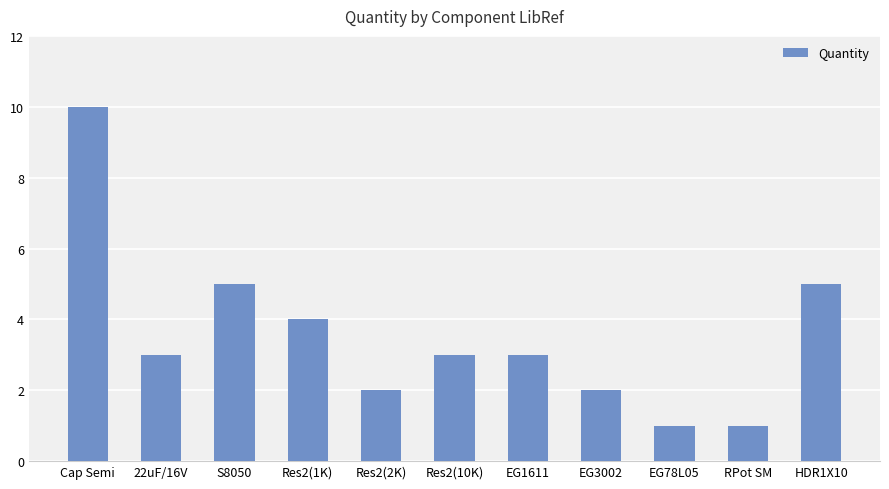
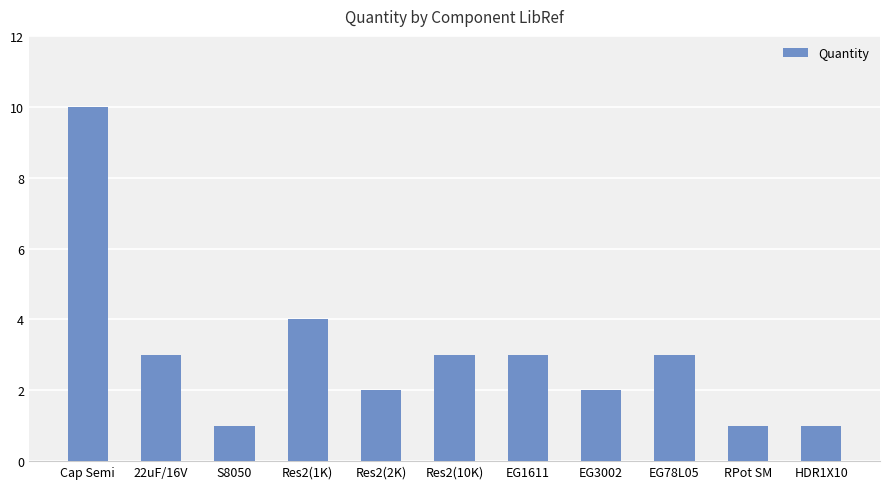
  {
    "Cap Semi": 10,
    "22uF/16V": 3,
-   "S8050": 5,
+   "S8050": 1,
    "Res2(1K)": 4,
    "Res2(2K)": 2,
    "Res2(10K)": 3,
    "EG1611": 3,
    "EG3002": 2,
-   "EG78L05": 1,
+   "EG78L05": 3,
    "RPot SM": 1,
-   "HDR1X10": 5
+   "HDR1X10": 1
  }
